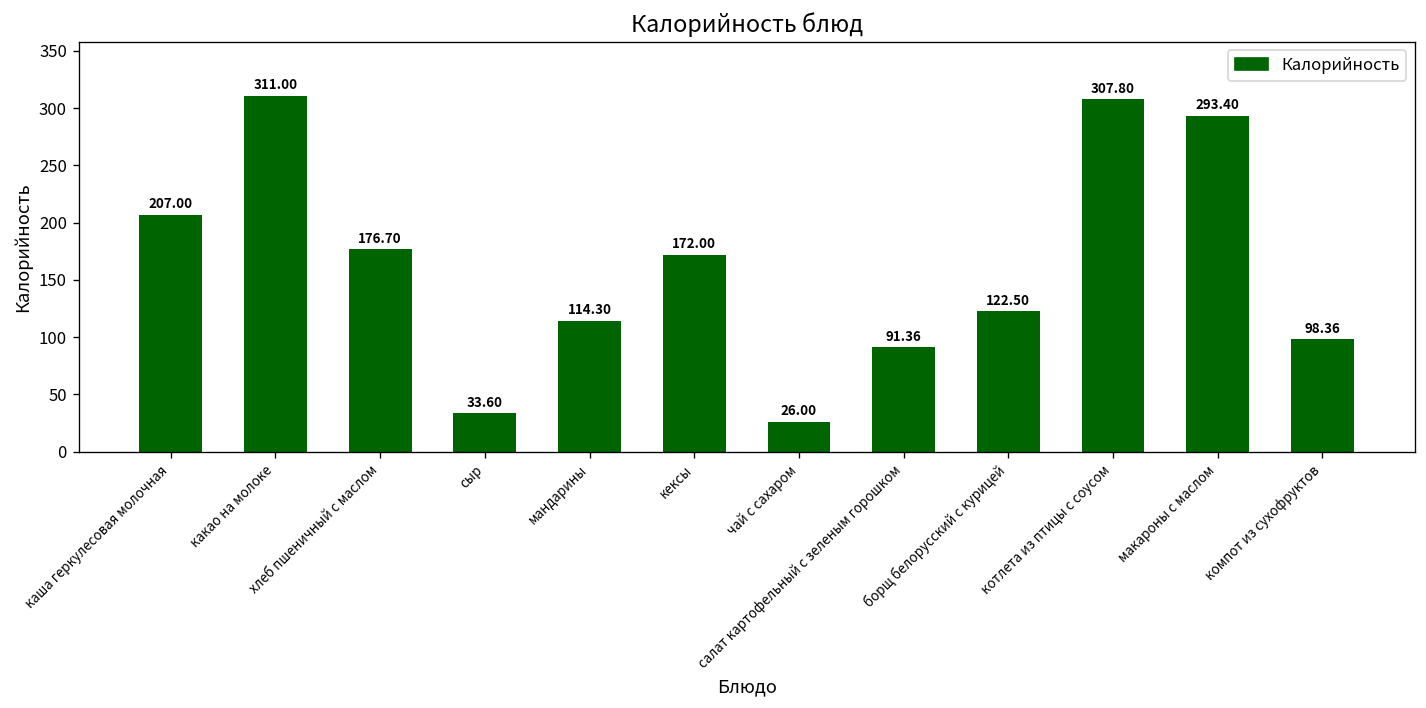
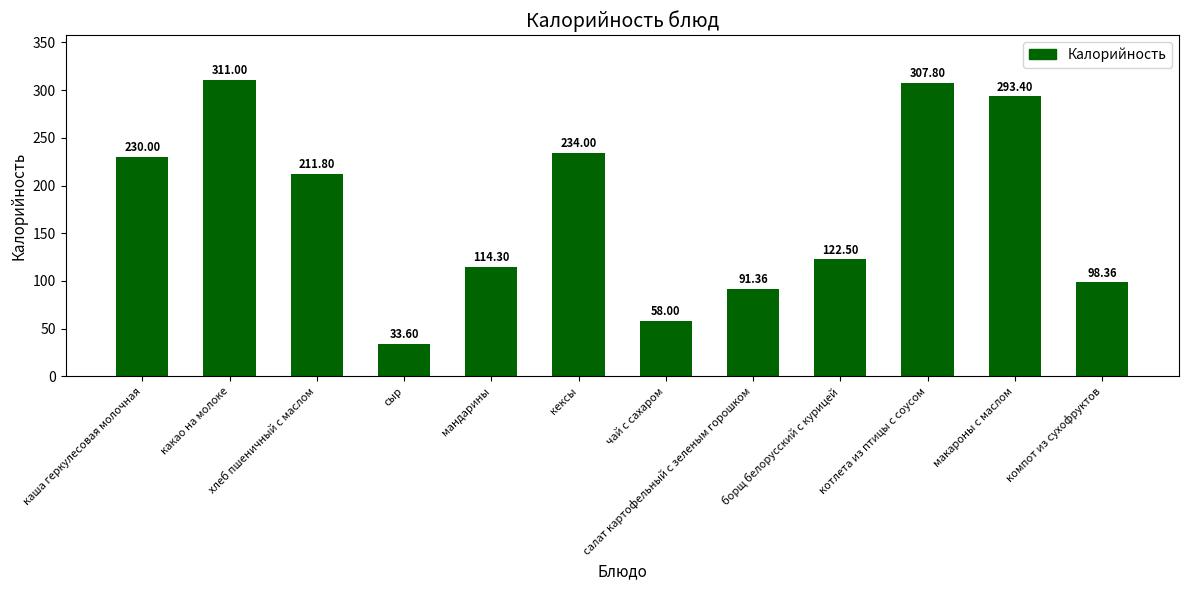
  {
-   "каша геркулесовая молочная": 207.00,
+   "каша геркулесовая молочная": 230.00,
    "какао на молоке": 311.00,
-   "хлеб пшеничный с маслом": 176.70,
+   "хлеб пшеничный с маслом": 211.80,
    "сыр": 33.60,
    "мандарины": 114.30,
-   "кексы": 172.00,
-   "чай с сахаром": 26.00,
+   "кексы": 234.00,
+   "чай с сахаром": 58.00,
    "салат картофельный с зеленым горошком": 91.36,
    "борщ белорусский с курицей": 122.50,
    "котлета из птицы с соусом": 307.80,
    "макароны с маслом": 293.40,
    "компот из сухофруктов": 98.36
  }
